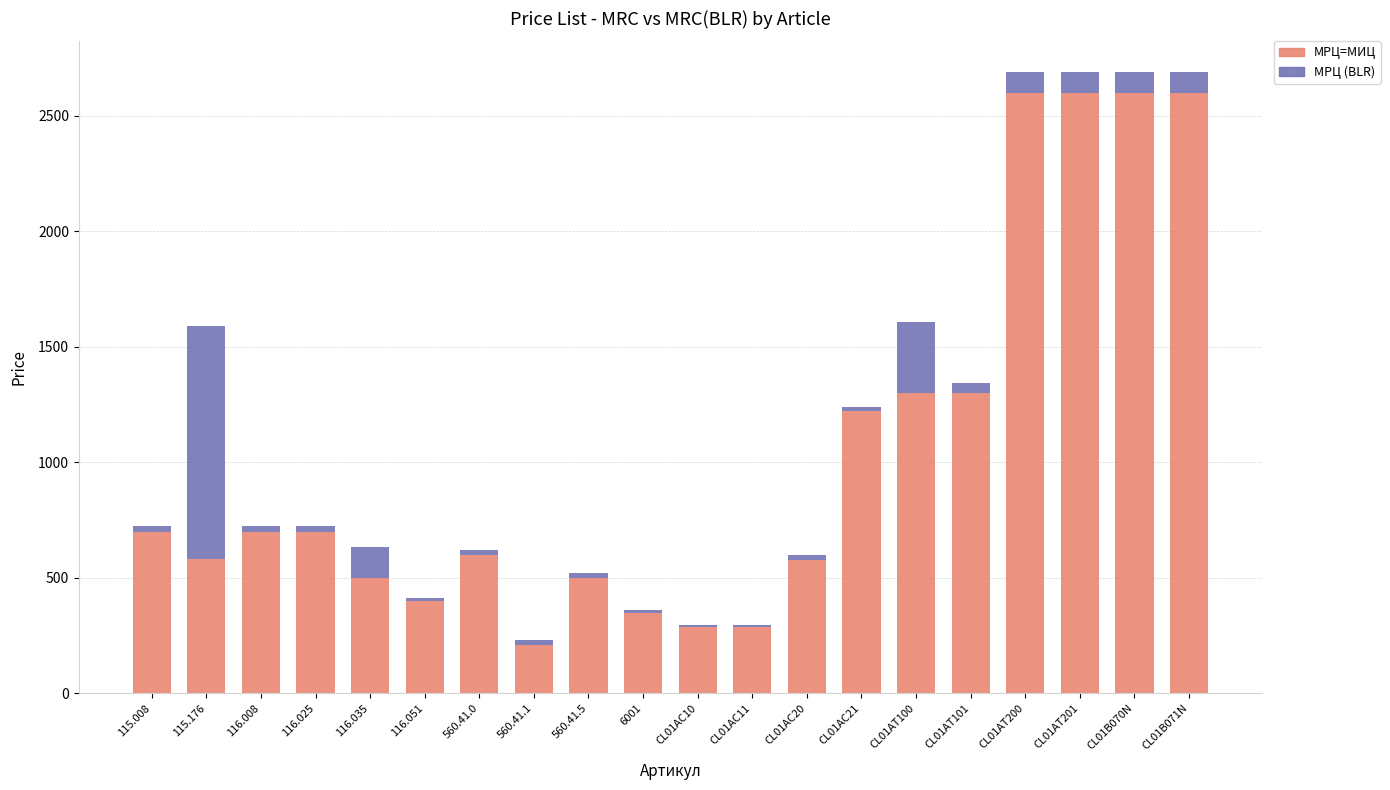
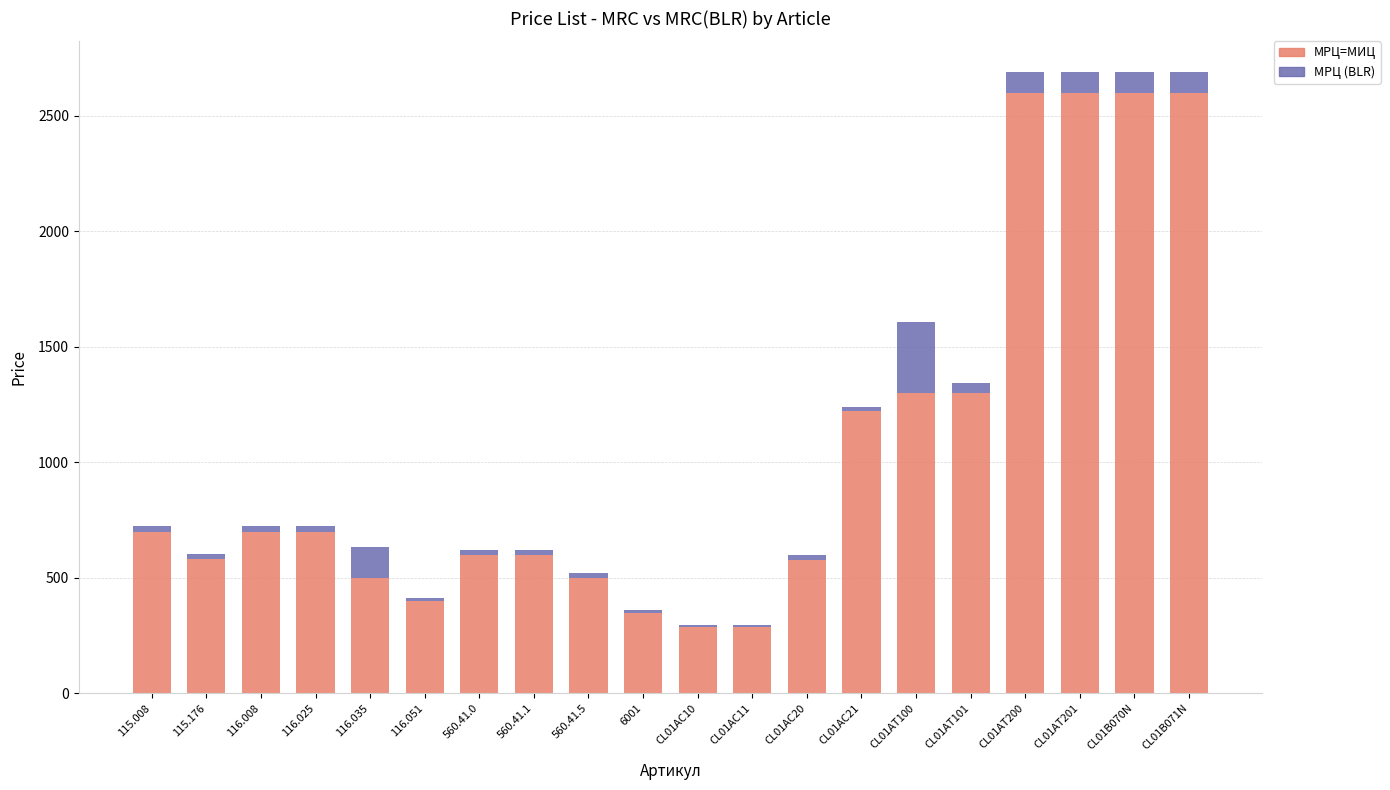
  {
    "МРЦ=МИЦ": {
      "115.008": 700,
      "115.176": 580,
      "116.008": 700,
      "116.025": 700,
      "116.035": 500,
      "116.051": 400,
      "560.41.0": 600,
-     "560.41.1": 210,
+     "560.41.1": 600,
      "560.41.5": 500,
      "6001": 350,
      "CL01AC10": 290,
      "CL01AC11": 290,
      "CL01AC20": 580,
      "CL01AC21": 1220,
      "CL01AT100": 1300,
      "CL01AT101": 1300,
      "CL01AT200": 2600,
      "CL01AT201": 2600,
      "CL01B070N": 2600,
      "CL01B071N": 2600
    },
    "МРЦ (BLR)": {
      "115.008": 20,
-     "115.176": 1010,
+     "115.176": 20,
      "116.008": 20,
      "116.025": 20,
      "116.035": 130,
      "116.051": 10,
      "560.41.0": 20,
      "560.41.1": 20,
      "560.41.5": 20,
      "6001": 10,
      "CL01AC20": 20,
      "CL01AC21": 20,
      "CL01AT100": 310,
      "CL01AT101": 40,
      "CL01AT200": 90,
      "CL01AT201": 90,
      "CL01B070N": 90,
      "CL01B071N": 90
    }
  }
